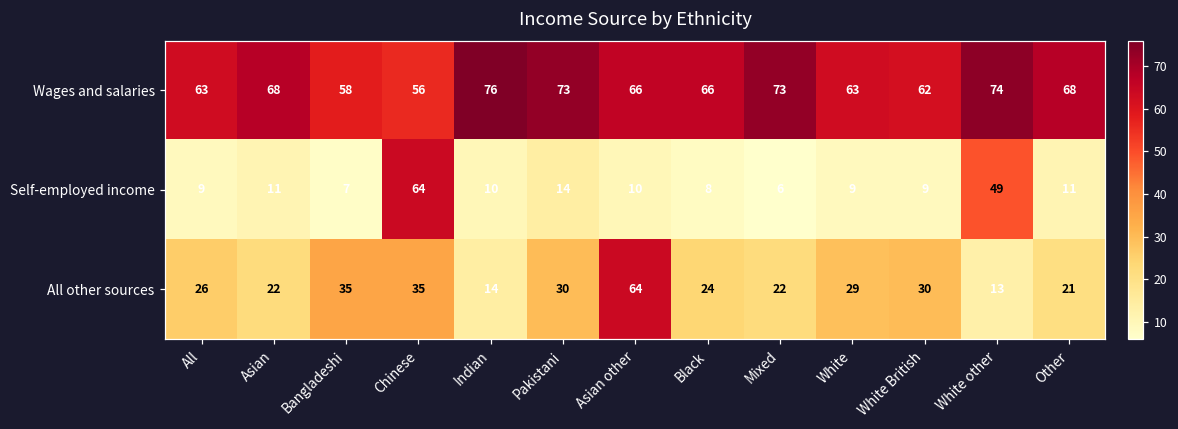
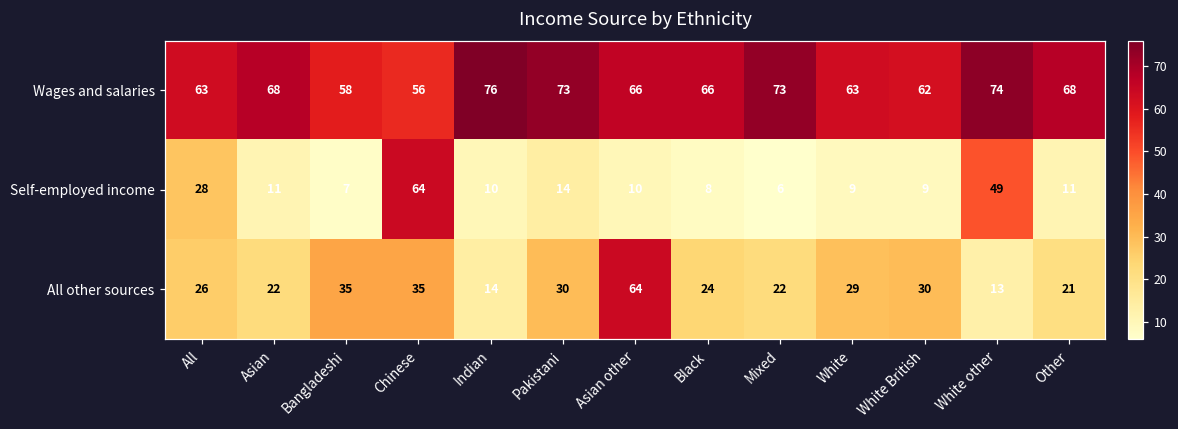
  {
    "Wages and salaries": {
      "All": 63,
      "Asian": 68,
      "Bangladeshi": 58,
      "Chinese": 56,
      "Indian": 76,
      "Pakistani": 73,
      "Asian other": 66,
      "Black": 66,
      "Mixed": 73,
      "White": 63,
      "White British": 62,
      "White other": 74,
      "Other": 68
    },
    "Self-employed income": {
-     "All": 9,
+     "All": 28,
      "Asian": 11,
      "Bangladeshi": 7,
      "Chinese": 64,
      "Indian": 10,
      "Pakistani": 14,
      "Asian other": 10,
      "Black": 8,
      "Mixed": 6,
      "White": 9,
      "White British": 9,
      "White other": 49,
      "Other": 11
    },
    "All other sources": {
      "All": 26,
      "Asian": 22,
      "Bangladeshi": 35,
      "Chinese": 35,
      "Indian": 14,
      "Pakistani": 30,
      "Asian other": 64,
      "Black": 24,
      "Mixed": 22,
      "White": 29,
      "White British": 30,
      "White other": 13,
      "Other": 21
    }
  }
